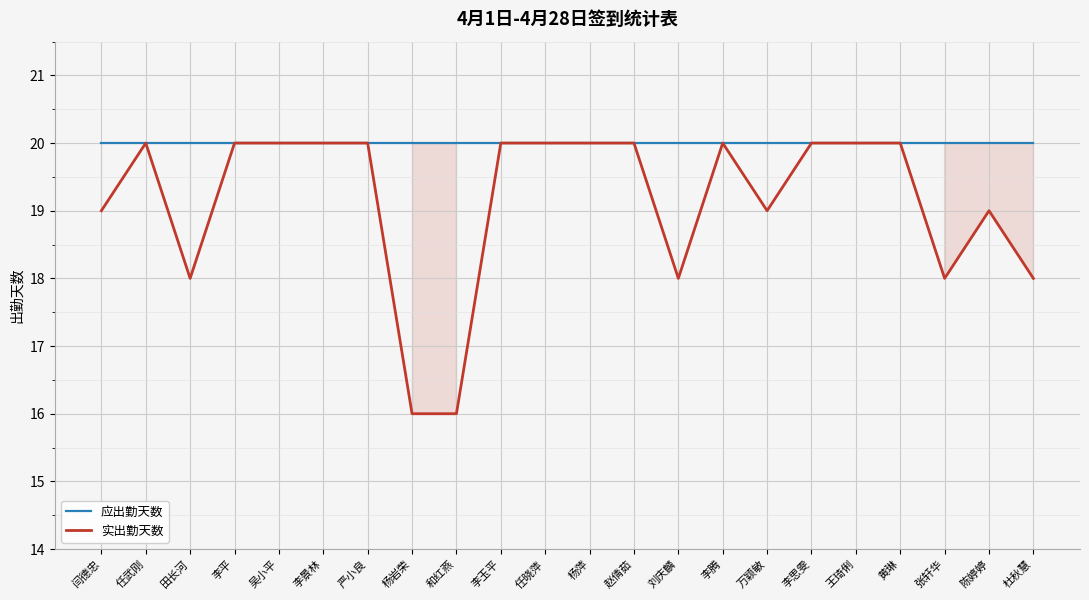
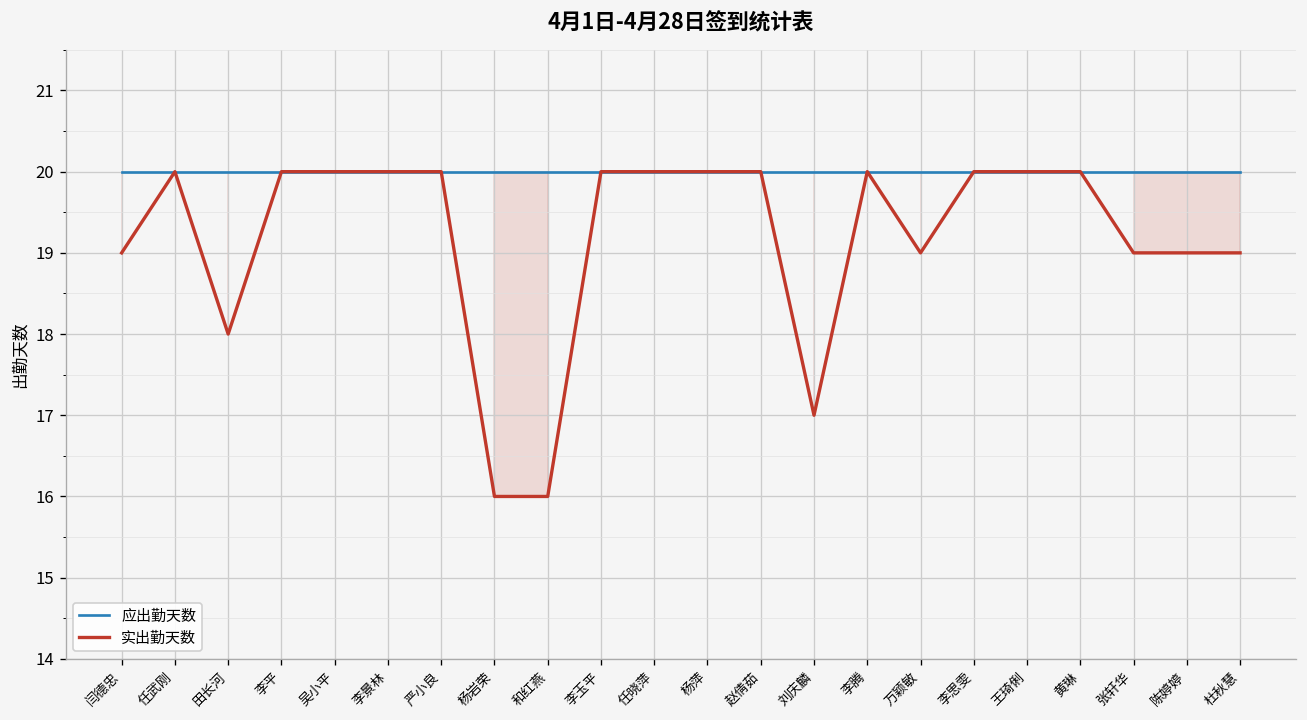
  {
    "应出勤天数": {
      "闫德忠": 20,
      "田长河": 20,
      "杨岩荣": 20,
      "和红燕": 20,
      "刘庆麟": 20,
      "万颖敏": 20,
      "张轩华": 20,
      "陈婷婷": 20,
      "杜秋慧": 20
    },
    "实出勤天数": {
      "闫德忠": 19,
      "田长河": 18,
      "杨岩荣": 16,
      "和红燕": 16,
-     "刘庆麟": 18,
+     "刘庆麟": 17,
      "万颖敏": 19,
-     "张轩华": 18,
+     "张轩华": 19,
      "陈婷婷": 19,
-     "杜秋慧": 18
+     "杜秋慧": 19
    }
  }
